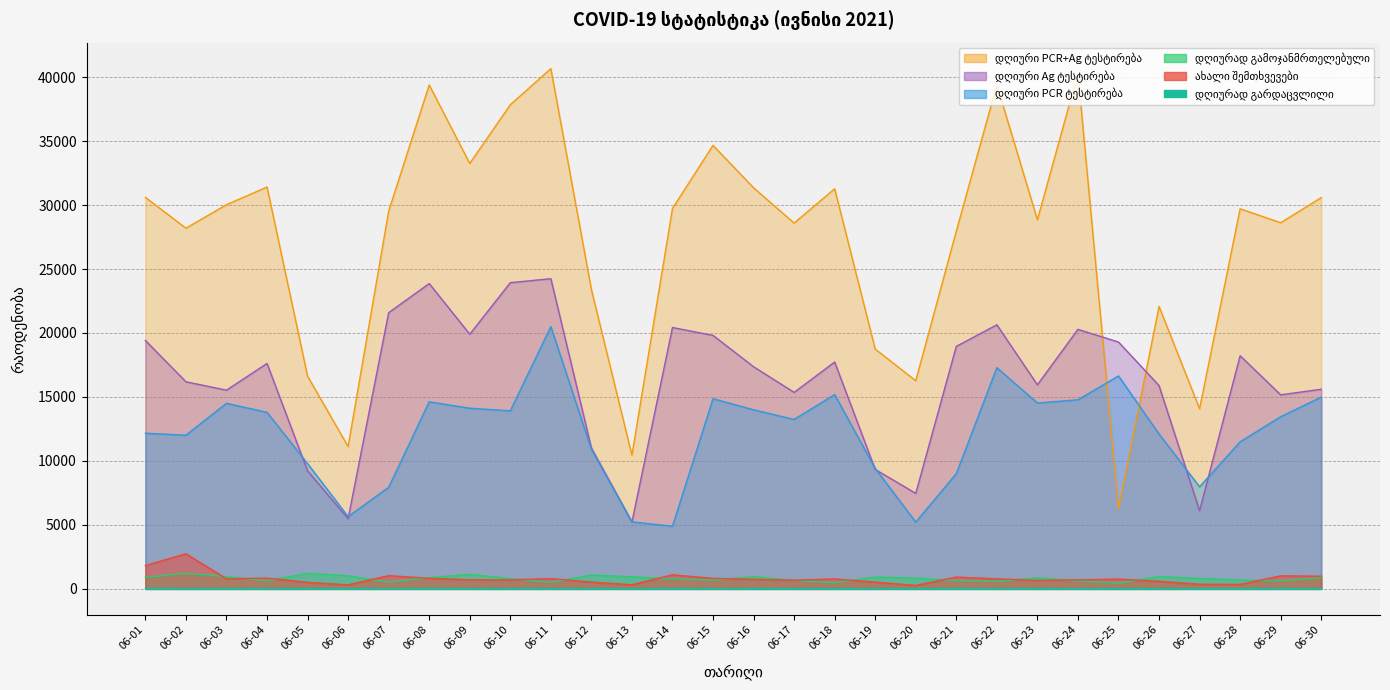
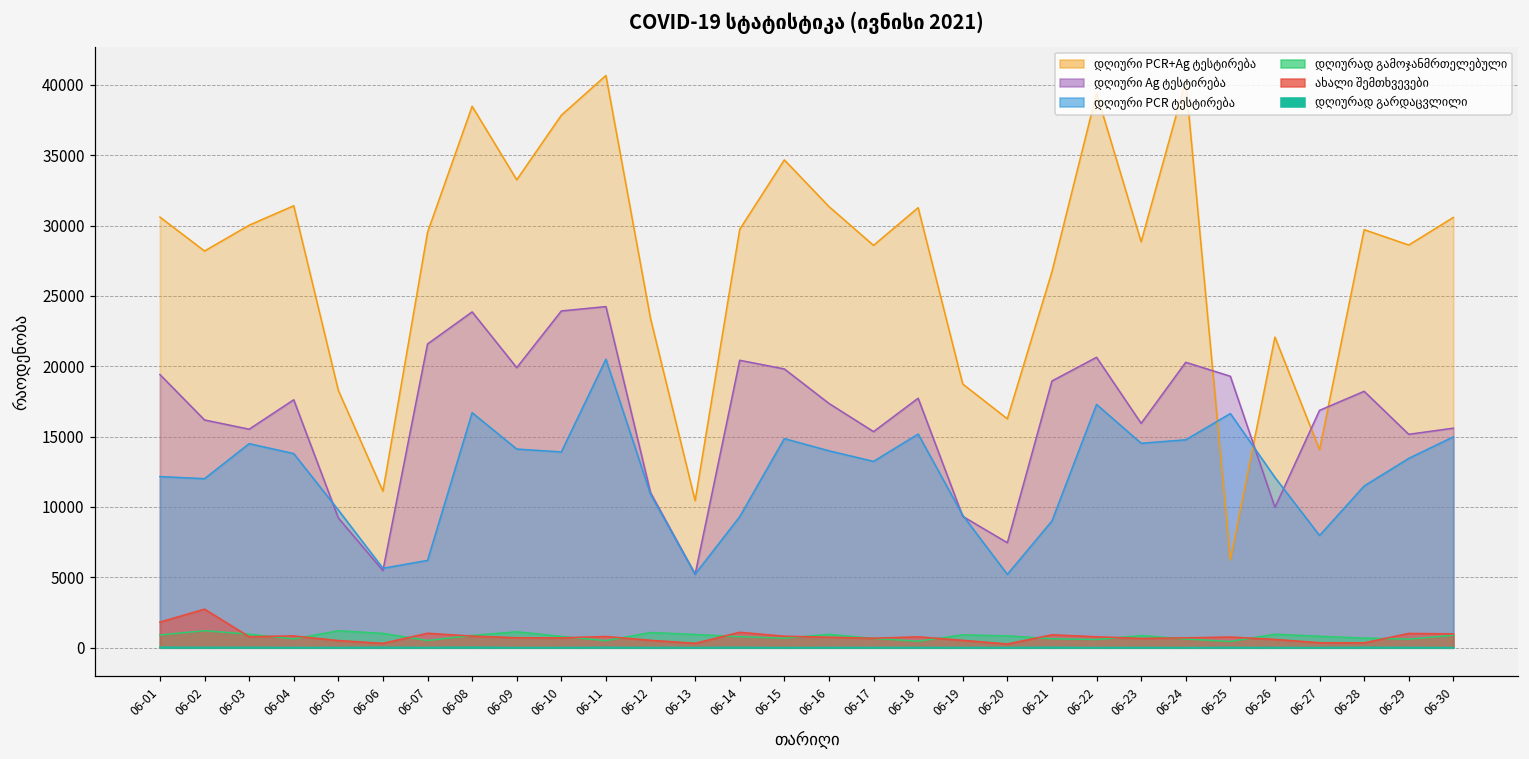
  {
    "დღიური PCR+Ag ტესტირება": {
      "06-01": 30600,
      "06-02": 28200,
      "06-03": 30000,
      "06-04": 31400,
-     "06-05": 16600,
+     "06-05": 18300,
      "06-06": 11100,
      "06-07": 29500,
-     "06-08": 39400,
+     "06-08": 38500,
      "06-09": 33300,
      "06-10": 37800,
      "06-11": 40700,
      "06-12": 23400,
      "06-13": 10400,
      "06-14": 29700,
      "06-15": 34700,
      "06-16": 31400,
      "06-17": 28600,
      "06-18": 31300,
      "06-19": 18700,
      "06-20": 16300,
-     "06-21": 28000,
+     "06-21": 26700,
      "06-23": 28800,
      "06-25": 6200,
      "06-26": 22100,
      "06-27": 14100,
      "06-28": 29700,
      "06-29": 28600,
      "06-30": 30600
    },
    "დღიური Ag ტესტირება": {
      "06-01": 19400,
      "06-02": 16200,
      "06-03": 15500,
      "06-04": 17600,
      "06-05": 9200,
      "06-07": 21600,
      "06-08": 23900,
      "06-09": 19900,
      "06-10": 23900,
      "06-11": 24200,
      "06-14": 20400,
      "06-15": 19800,
      "06-16": 17400,
      "06-17": 15400,
      "06-18": 17700,
      "06-20": 7500,
      "06-21": 19000,
      "06-22": 20600,
      "06-23": 15900,
      "06-24": 20300,
      "06-25": 19300,
-     "06-26": 15900,
-     "06-27": 6100,
+     "06-26": 10000,
+     "06-27": 16900,
      "06-28": 18200,
      "06-29": 15200,
      "06-30": 15600
    },
    "დღიური PCR ტესტირება": {
      "06-01": 12200,
      "06-02": 12000,
      "06-03": 14500,
      "06-04": 13800,
      "06-05": 9800,
-     "06-07": 7900,
-     "06-08": 14600,
+     "06-07": 6200,
+     "06-08": 16700,
      "06-09": 14100,
      "06-10": 13900,
      "06-11": 20500,
-     "06-14": 4900,
+     "06-14": 9300,
      "06-15": 14900,
      "06-16": 14000,
      "06-17": 13200,
      "06-18": 15200,
      "06-20": 5200,
      "06-21": 9000,
      "06-22": 17300,
      "06-23": 14500,
      "06-24": 14800,
      "06-25": 16600,
      "06-26": 12100,
      "06-27": 8000,
      "06-28": 11500,
      "06-29": 13500,
      "06-30": 15000
    },
    "ახალი შემთხვევები": {
      "06-01": 1800,
      "06-02": 2700,
      "06-04": 800,
      "06-05": 500,
      "06-06": 300,
      "06-07": 1000,
      "06-09": 700,
      "06-11": 800,
      "06-12": 500,
      "06-13": 300,
      "06-14": 1100,
      "06-16": 700,
      "06-18": 800,
      "06-19": 500,
      "06-20": 300,
      "06-21": 900,
      "06-23": 700,
      "06-25": 800,
      "06-26": 600,
      "06-27": 400,
      "06-28": 300,
      "06-29": 1000
    }
  }
